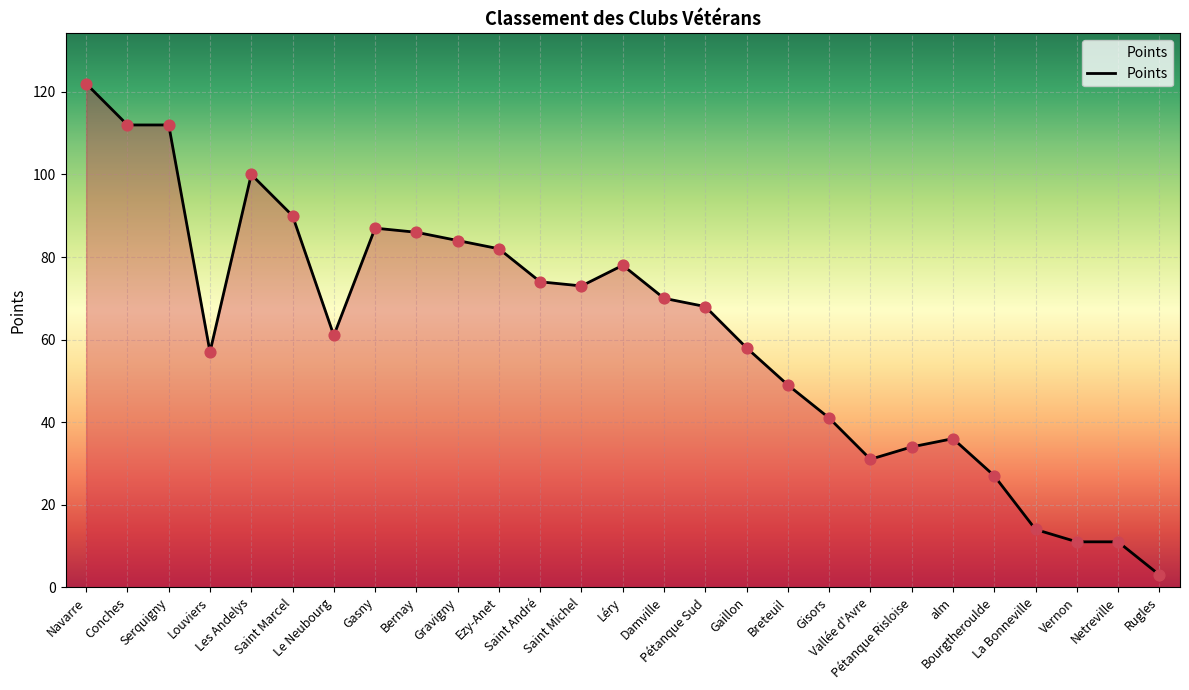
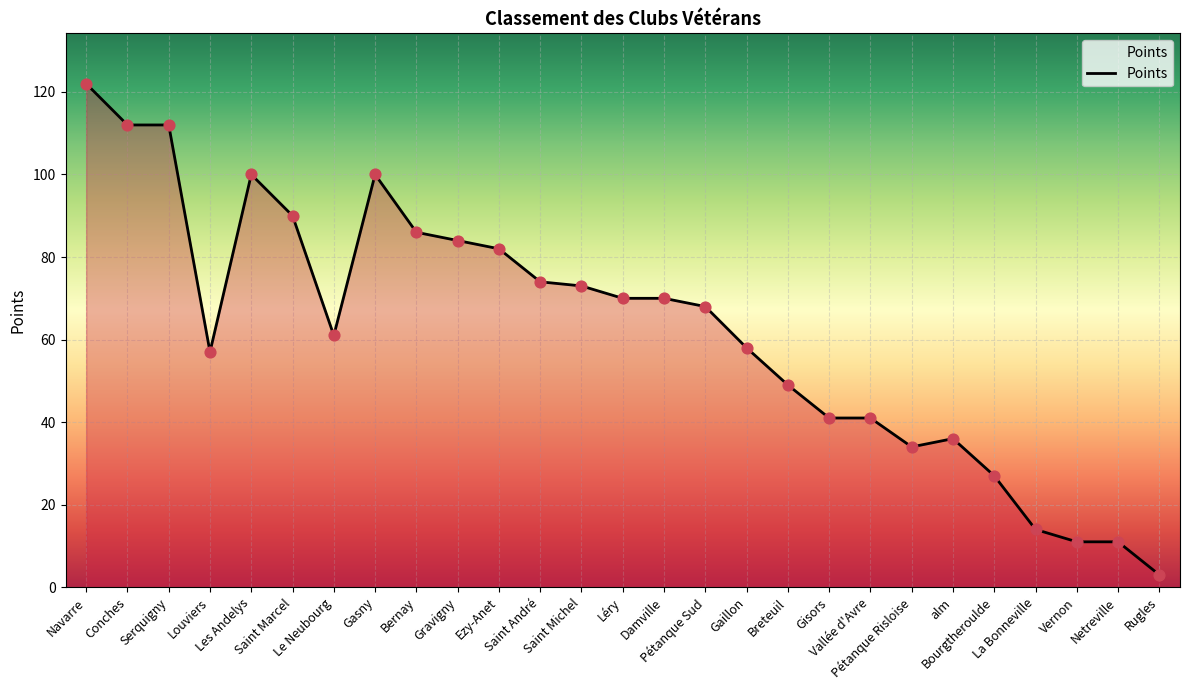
  {
    "Navarre": 122,
    "Conches": 112,
    "Serquigny": 112,
    "Louviers": 57,
    "Les Andelys": 100,
    "Saint Marcel": 90,
    "Le Neubourg": 61,
-   "Gasny": 87,
+   "Gasny": 100,
    "Bernay": 86,
    "Gravigny": 84,
    "Ezy-Anet": 82,
    "Saint André": 74,
    "Saint Michel": 73,
-   "Léry": 78,
+   "Léry": 70,
    "Damville": 70,
    "Pétanque Sud": 68,
    "Gaillon": 58,
    "Breteuil": 49,
    "Gisors": 41,
-   "Vallée d'Avre": 31,
+   "Vallée d'Avre": 41,
    "Pétanque Risloise": 34,
    "alm": 36,
    "Bourgtheroulde": 27,
    "La Bonneville": 14,
    "Vernon": 11,
    "Netreville": 11,
    "Rugles": 3
  }
